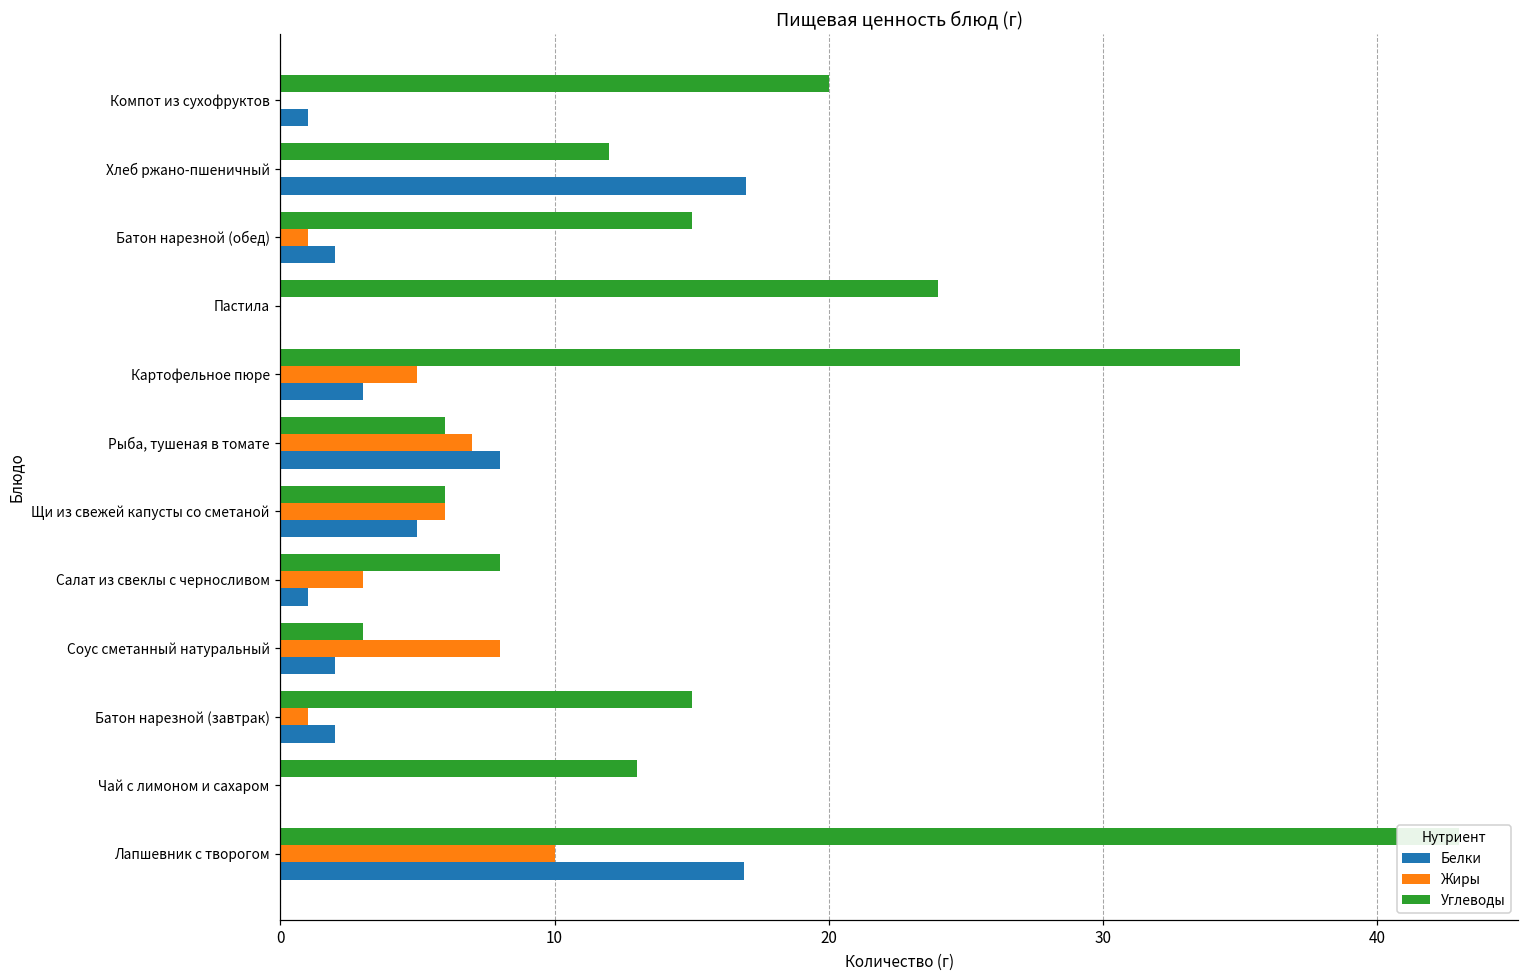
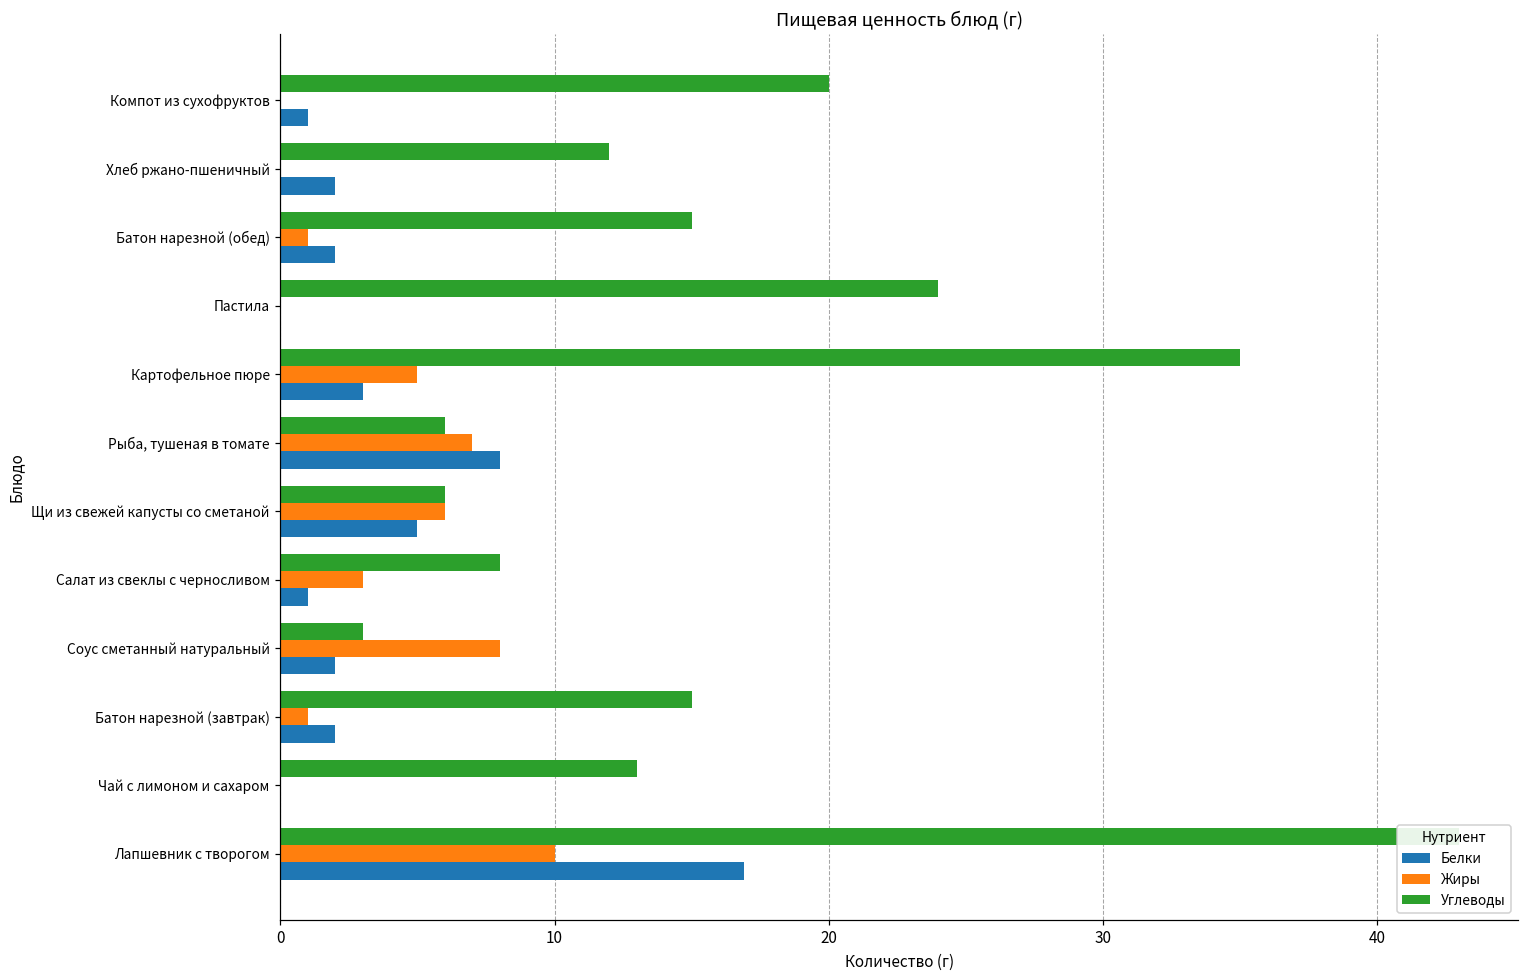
  {
    "Белки": {
      "Компот из сухофруктов": 1,
-     "Хлеб ржано-пшеничный": 17,
+     "Хлеб ржано-пшеничный": 2,
      "Батон нарезной (обед)": 2,
      "Пастила": 0,
      "Картофельное пюре": 3,
      "Рыба, тушеная в томате": 8,
      "Щи из свежей капусты со сметаной": 5,
      "Салат из свеклы с черносливом": 1,
      "Соус сметанный натуральный": 2,
      "Батон нарезной (завтрак)": 2,
      "Чай с лимоном и сахаром": 0,
      "Лапшевник с творогом": 17
    },
    "Жиры": {
      "Компот из сухофруктов": 0,
      "Хлеб ржано-пшеничный": 0,
      "Батон нарезной (обед)": 1,
      "Пастила": 0,
      "Картофельное пюре": 5,
      "Рыба, тушеная в томате": 7,
      "Щи из свежей капусты со сметаной": 6,
      "Салат из свеклы с черносливом": 3,
      "Соус сметанный натуральный": 8,
      "Батон нарезной (завтрак)": 1,
      "Чай с лимоном и сахаром": 0,
      "Лапшевник с творогом": 10
    },
    "Углеводы": {
      "Компот из сухофруктов": 20,
      "Хлеб ржано-пшеничный": 12,
      "Батон нарезной (обед)": 15,
      "Пастила": 24,
      "Картофельное пюре": 35,
      "Рыба, тушеная в томате": 6,
      "Щи из свежей капусты со сметаной": 6,
      "Салат из свеклы с черносливом": 8,
      "Соус сметанный натуральный": 3,
      "Батон нарезной (завтрак)": 15,
      "Чай с лимоном и сахаром": 13
    }
  }
